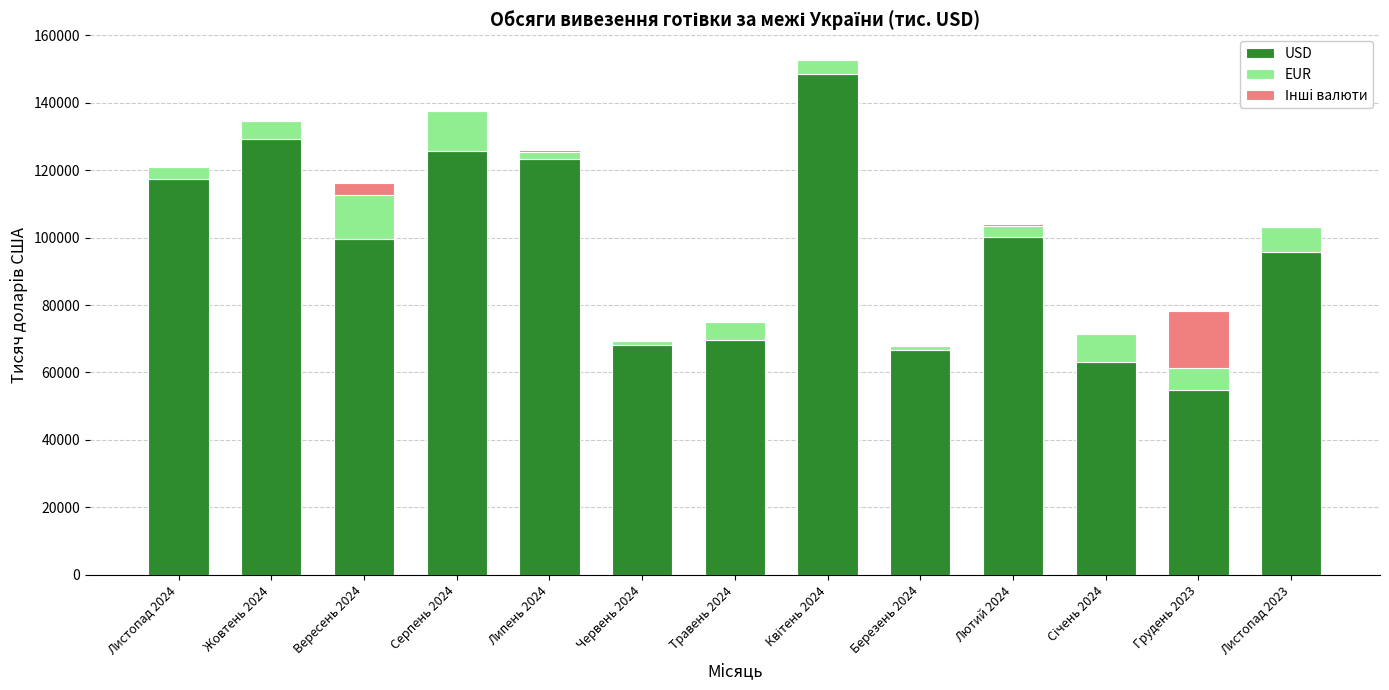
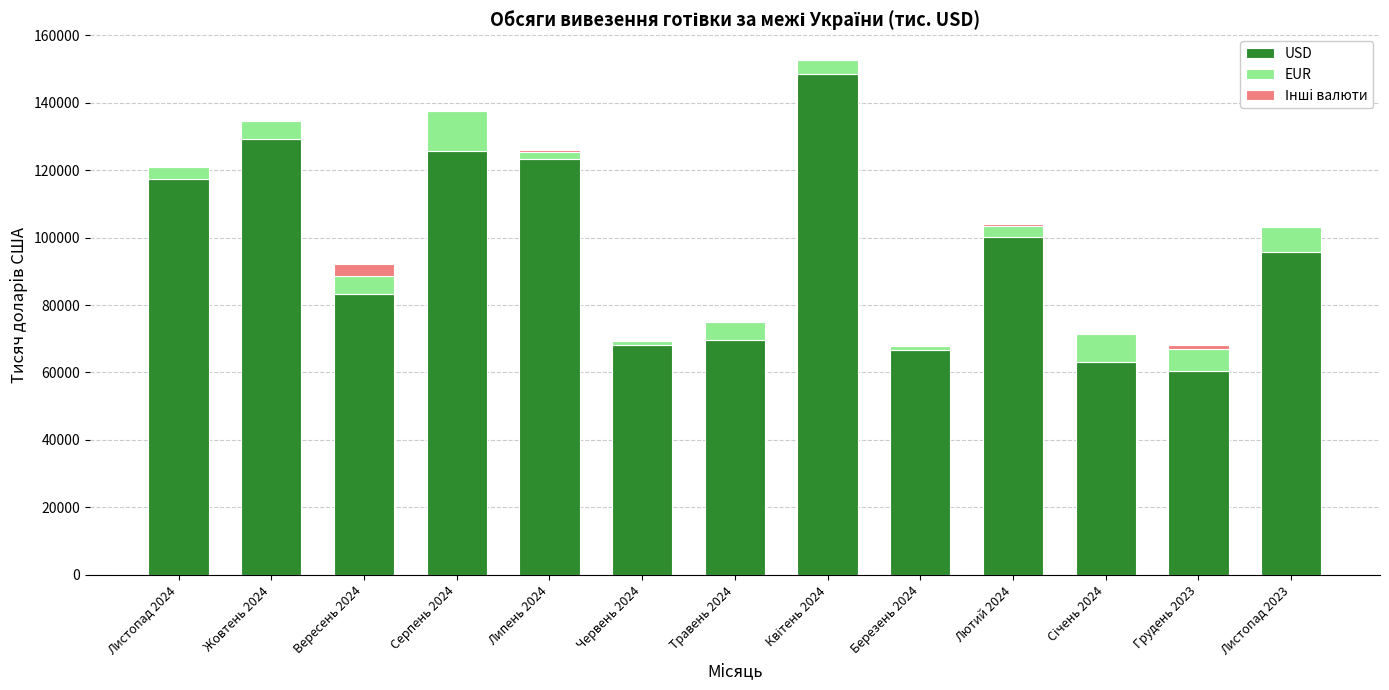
  {
    "USD": {
      "Листопад 2024": 117000,
      "Жовтень 2024": 129000,
-     "Вересень 2024": 99000,
+     "Вересень 2024": 83000,
      "Серпень 2024": 126000,
      "Липень 2024": 123000,
      "Червень 2024": 68000,
      "Травень 2024": 70000,
      "Квітень 2024": 149000,
      "Березень 2024": 67000,
      "Лютий 2024": 100000,
      "Січень 2024": 63000,
-     "Грудень 2023": 55000,
+     "Грудень 2023": 61000,
      "Листопад 2023": 96000
    },
    "EUR": {
      "Листопад 2024": 4000,
      "Жовтень 2024": 5000,
-     "Вересень 2024": 13000,
+     "Вересень 2024": 5000,
      "Серпень 2024": 12000,
      "Липень 2024": 2000,
      "Червень 2024": 1000,
      "Травень 2024": 5000,
      "Квітень 2024": 4000,
      "Березень 2024": 1000,
      "Лютий 2024": 3000,
      "Січень 2024": 8000,
      "Грудень 2023": 6000,
      "Листопад 2023": 7000
    },
    "Інші валюти": {
      "Вересень 2024": 4000,
      "Червень 2024": 0,
      "Лютий 2024": 1000,
      "Січень 2024": 0,
-     "Грудень 2023": 17000
+     "Грудень 2023": 1000
    }
  }
